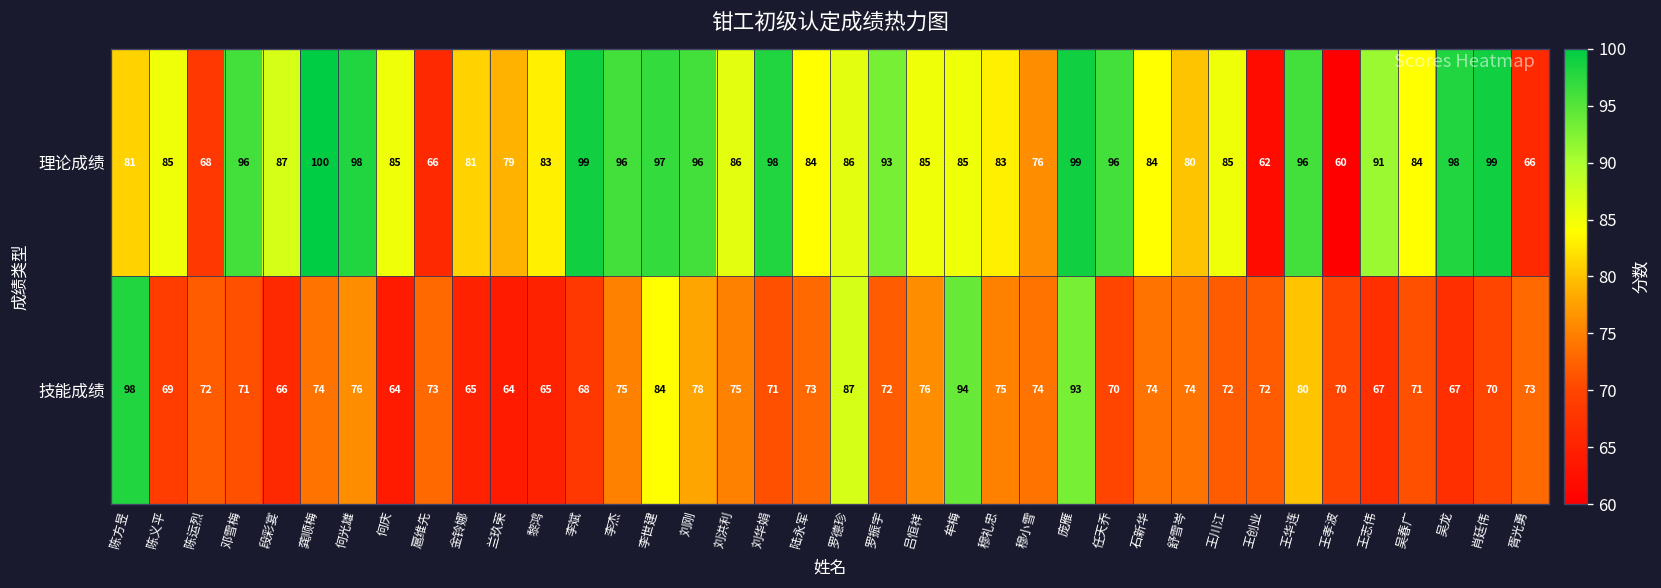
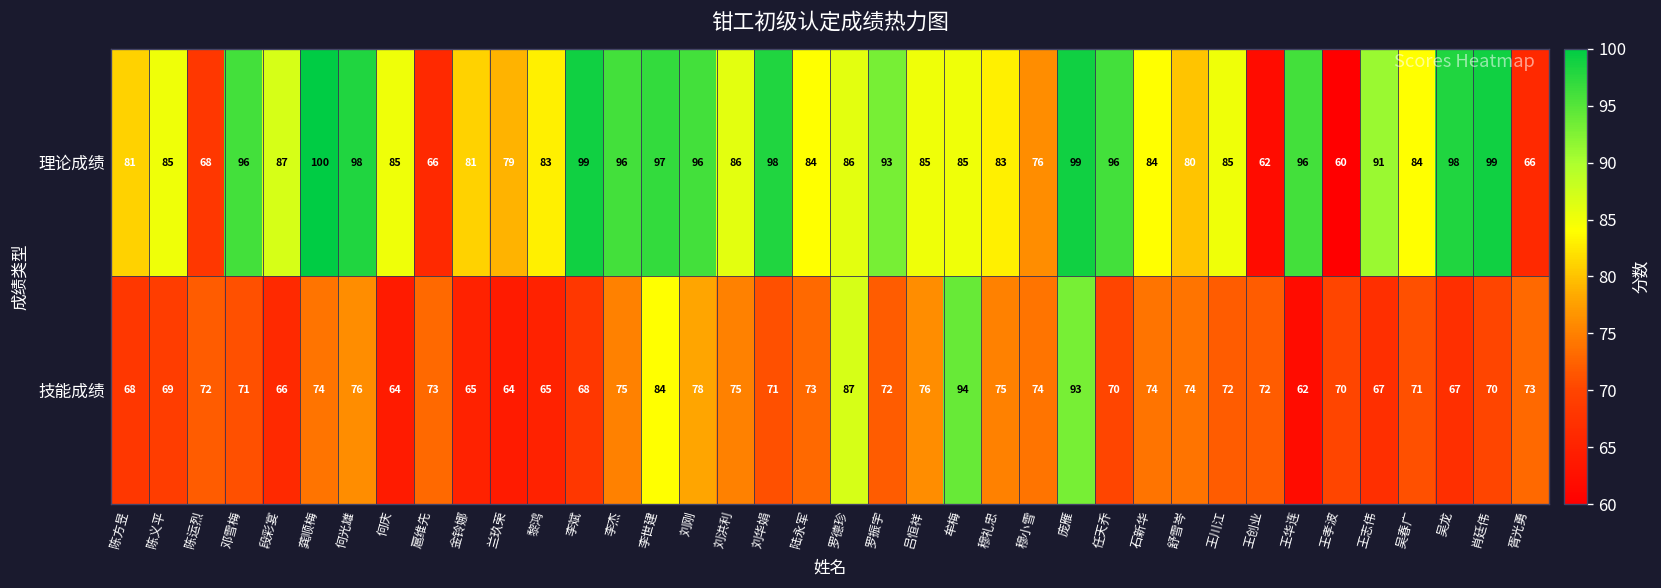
  {
    "理论成绩": {
      "陈方昱": 81,
      "陈义平": 85,
      "陈运烈": 68,
      "邓雪梅": 96,
      "段彩宴": 87,
      "龚顺梅": 100,
      "何光雄": 98,
      "何庆": 85,
      "扈维先": 66,
      "金铃娜": 81,
      "兰玖荣": 79,
      "黎鸿": 83,
      "李斌": 99,
      "李杰": 96,
      "李世建": 97,
      "刘刚": 96,
      "刘洪利": 86,
      "刘华娟": 98,
      "陆永军": 84,
      "罗德珍": 86,
      "罗振宇": 93,
      "吕恒祥": 85,
      "牟梅": 85,
      "穆礼忠": 83,
      "穆小雪": 76,
      "庞雁": 99,
      "任天乔": 96,
      "石新华": 84,
      "舒雪岑": 80,
      "王川江": 85,
      "王创业": 62,
      "王华连": 96,
      "王孝波": 60,
      "王志伟": 91,
      "吴春广": 84,
      "肖廷伟": 99,
      "胥光勇": 66
    },
    "技能成绩": {
-     "陈方昱": 98,
+     "陈方昱": 68,
      "陈义平": 69,
      "陈运烈": 72,
      "邓雪梅": 71,
      "段彩宴": 66,
      "龚顺梅": 74,
      "何光雄": 76,
      "何庆": 64,
      "扈维先": 73,
      "金铃娜": 65,
      "兰玖荣": 64,
      "黎鸿": 65,
      "李斌": 68,
      "李杰": 75,
      "李世建": 84,
      "刘刚": 78,
      "刘洪利": 75,
      "刘华娟": 71,
      "陆永军": 73,
      "罗德珍": 87,
      "罗振宇": 72,
      "吕恒祥": 76,
      "牟梅": 94,
      "穆礼忠": 75,
      "穆小雪": 74,
      "庞雁": 93,
      "任天乔": 70,
      "石新华": 74,
      "舒雪岑": 74,
      "王川江": 72,
      "王创业": 72,
-     "王华连": 80,
+     "王华连": 62,
      "王孝波": 70,
      "王志伟": 67,
      "吴春广": 71,
      "吴龙": 67,
      "肖廷伟": 70,
      "胥光勇": 73
    }
  }
